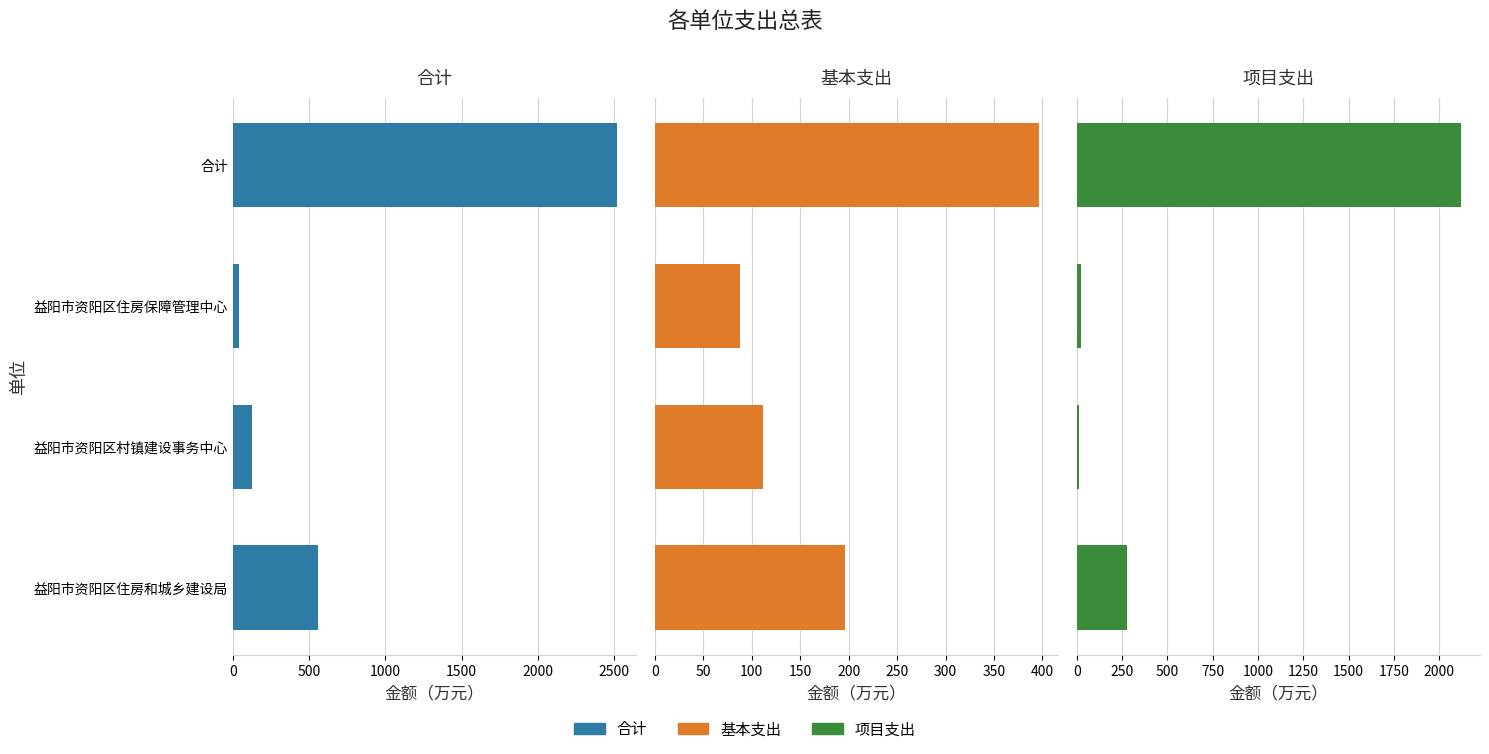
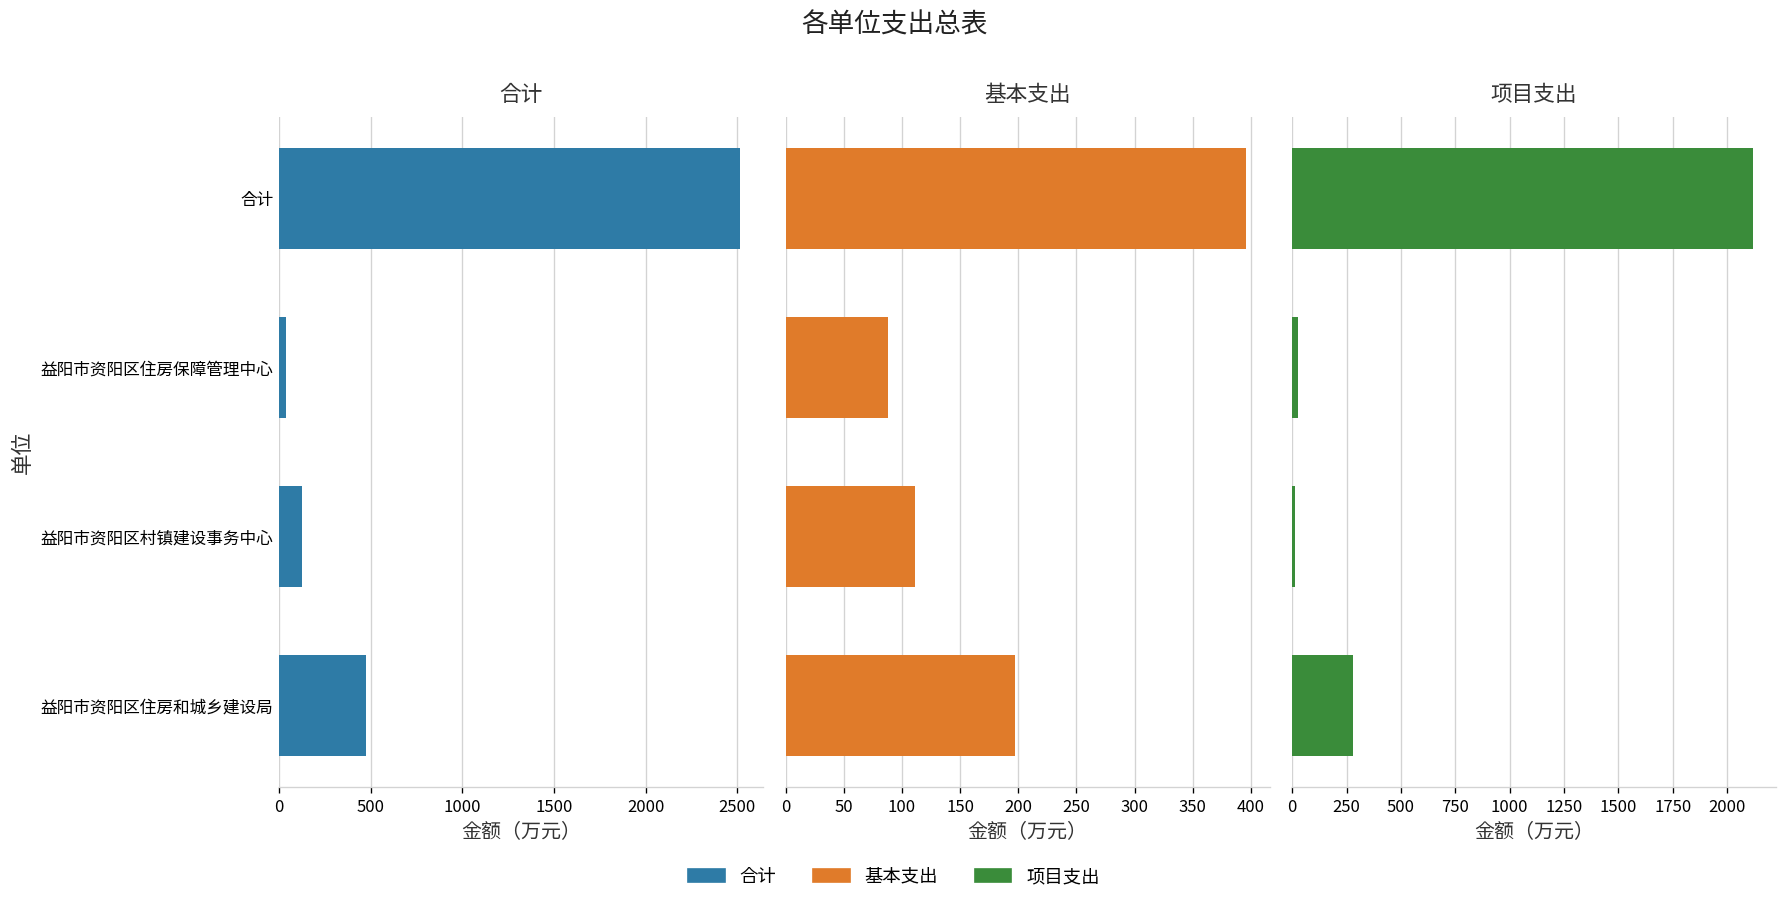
  {
    "合计": {
      "合计": 2520,
      "益阳市资阳区住房保障管理中心": 40,
      "益阳市资阳区村镇建设事务中心": 130,
-     "益阳市资阳区住房和城乡建设局": 560
+     "益阳市资阳区住房和城乡建设局": 480
    }
  }
